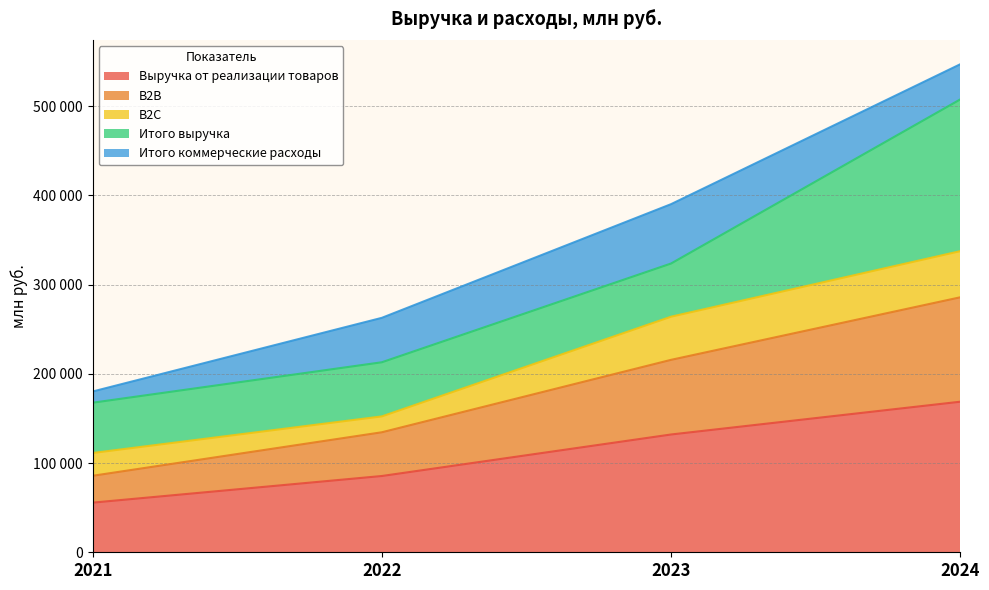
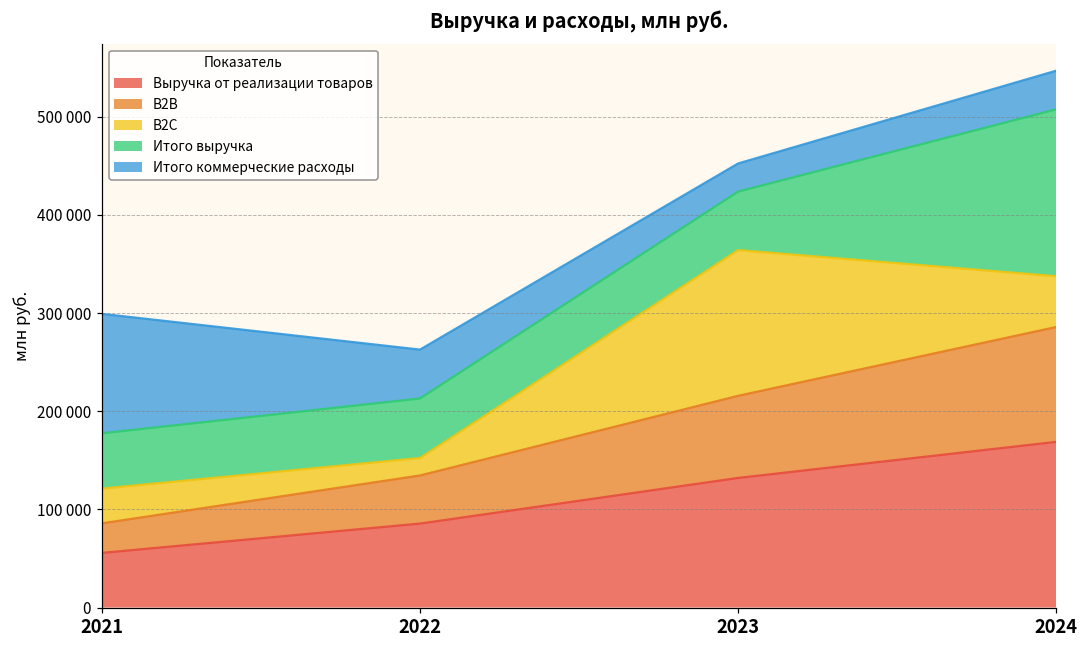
  {
    "B2C": {
-     "2021": 30000,
+     "2021": 40000,
      "2022": 20000,
-     "2023": 50000,
+     "2023": 150000,
      "2024": 50000
    },
    "Итого выручка": {
      "2021": 60000,
      "2022": 60000,
      "2023": 60000,
      "2024": 170000
    },
    "Итого коммерческие расходы": {
-     "2021": 10000,
+     "2021": 120000,
      "2022": 50000,
-     "2023": 70000,
+     "2023": 30000,
      "2024": 40000
    }
  }
